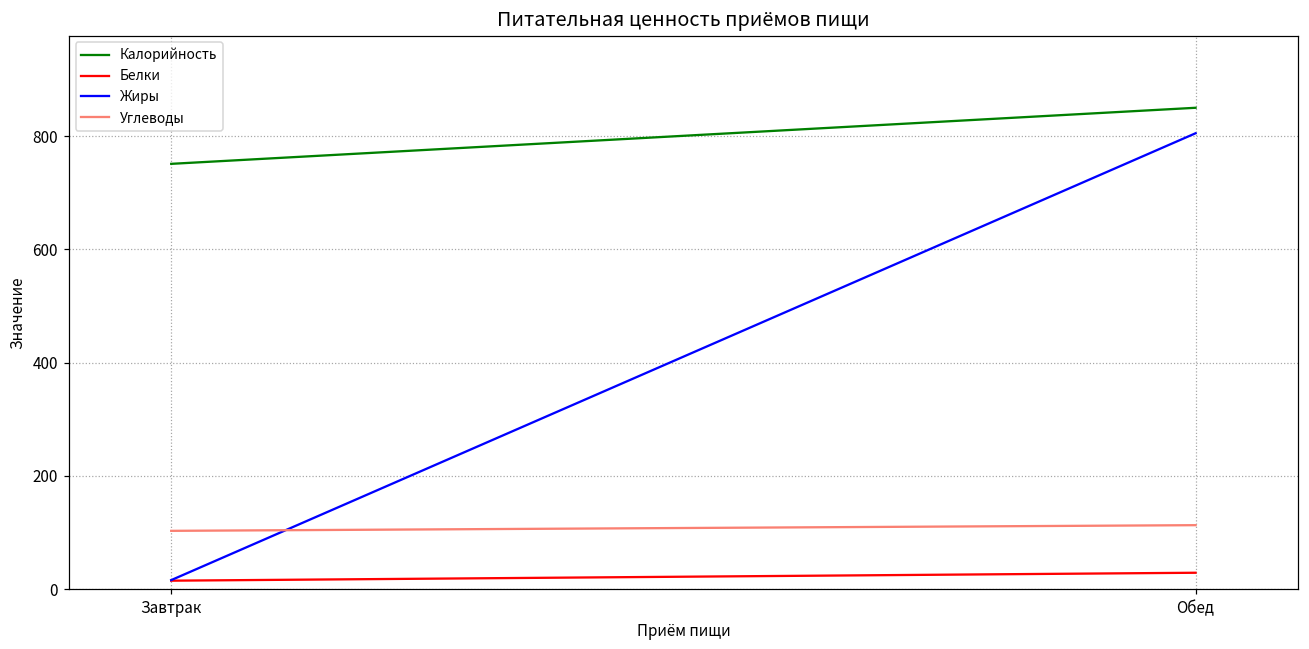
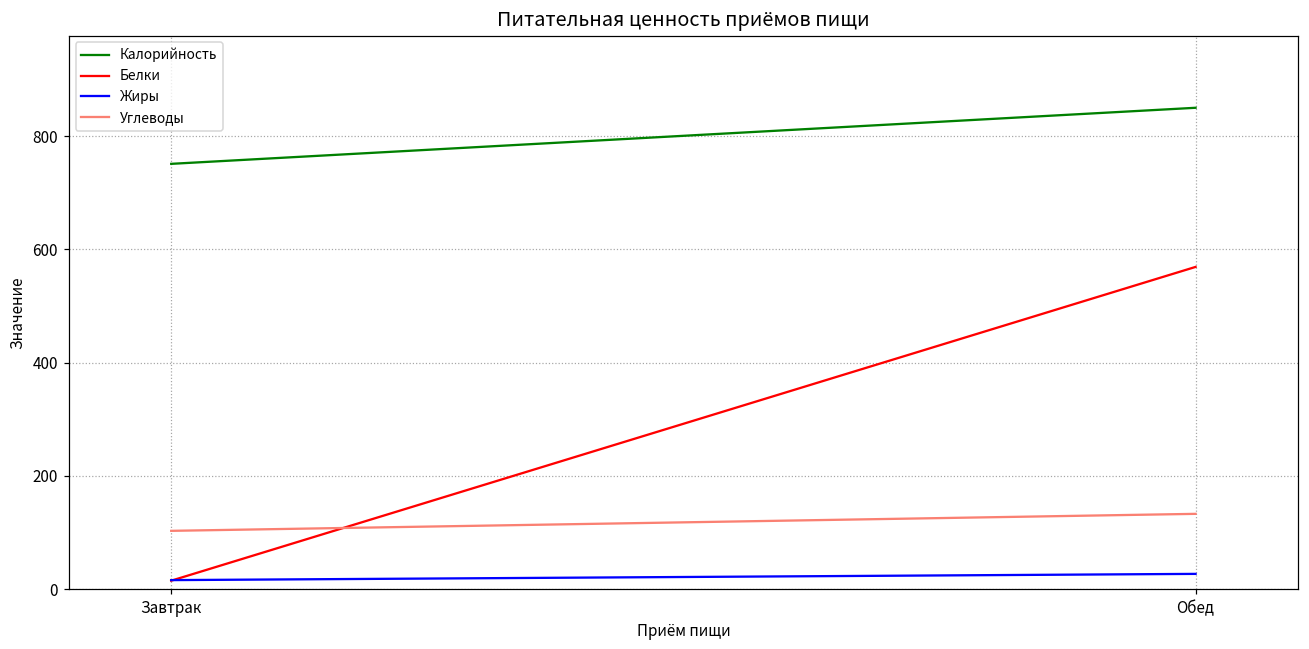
  {
    "Калорийность": {
      "Завтрак": 750,
      "Обед": 850
    },
    "Белки": {
-     "Обед": 30
+     "Обед": 570
    },
    "Жиры": {
-     "Обед": 810
+     "Обед": 30
    },
    "Углеводы": {
      "Завтрак": 100,
-     "Обед": 110
+     "Обед": 130
    }
  }
